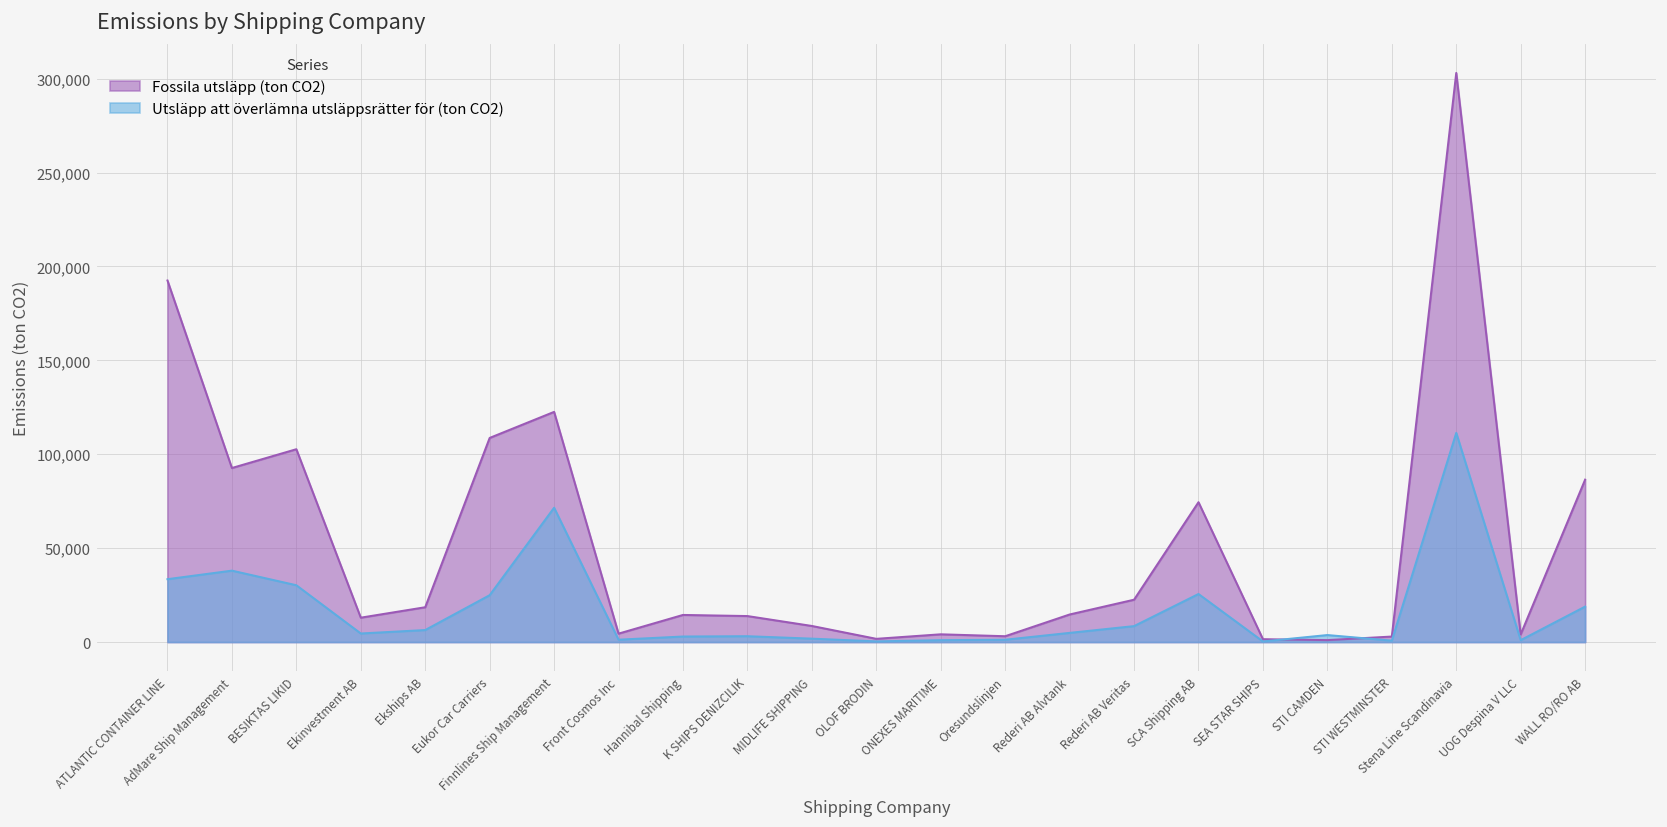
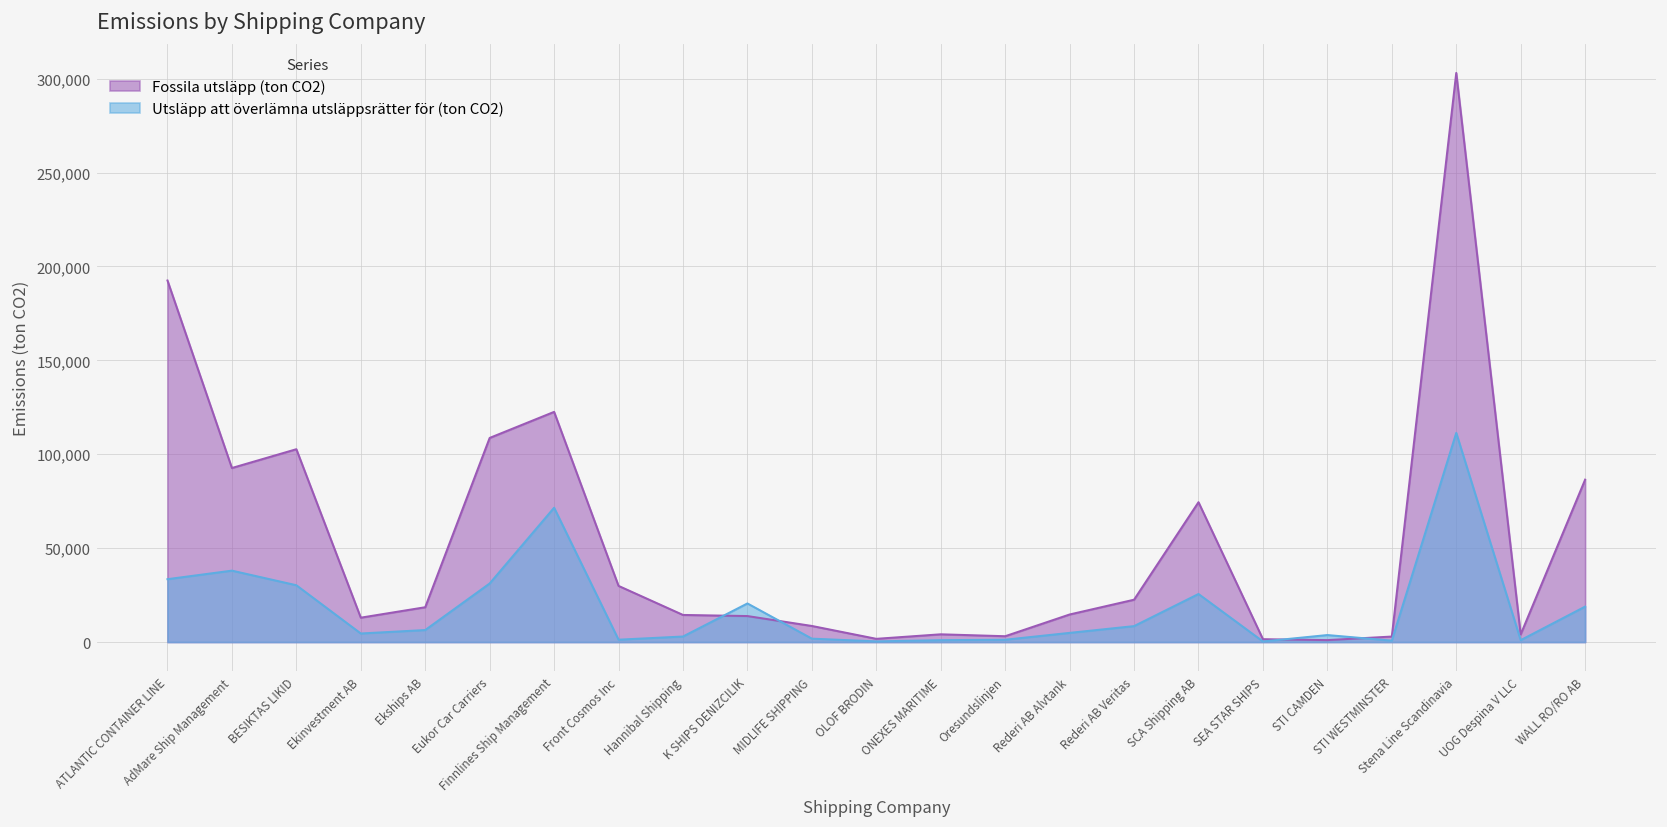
  {
    "Fossila utsläpp (ton CO2)": {
      "ATLANTIC CONTAINER LINE": "193,000",
      "AdMare Ship Management": "93,000",
      "BESIKTAS LIKID": "103,000",
      "Ekinvestment AB": "13,000",
      "Ekships AB": "19,000",
      "Eukor Car Carriers": "109,000",
      "Finnlines Ship Management": "123,000",
-     "Front Cosmos Inc": "4,000",
+     "Front Cosmos Inc": "30,000",
      "Hannibal Shipping": "14,000",
      "K SHIPS DENIZCILIK": "14,000",
      "MIDLIFE SHIPPING": "9,000",
      "ONEXES MARITIME": "4,000",
      "Oresundslinjen": "3,000",
      "Rederi AB Alvtank": "15,000",
      "Rederi AB Veritas": "23,000",
      "SCA Shipping AB": "74,000",
      "STI CAMDEN": "1,000",
      "STI WESTMINSTER": "3,000",
      "Stena Line Scandinavia": "303,000",
      "UOG Despina V LLC": "4,000",
      "WALL RO/RO AB": "86,000"
    },
    "Utsläpp att överlämna utsläppsrätter för (ton CO2)": {
      "ATLANTIC CONTAINER LINE": "33,000",
      "AdMare Ship Management": "38,000",
      "BESIKTAS LIKID": "30,000",
      "Ekinvestment AB": "5,000",
      "Ekships AB": "6,000",
-     "Eukor Car Carriers": "25,000",
+     "Eukor Car Carriers": "31,000",
      "Finnlines Ship Management": "72,000",
      "Front Cosmos Inc": "1,000",
      "Hannibal Shipping": "3,000",
-     "K SHIPS DENIZCILIK": "3,000",
+     "K SHIPS DENIZCILIK": "21,000",
      "MIDLIFE SHIPPING": "2,000",
      "ONEXES MARITIME": "1,000",
      "Oresundslinjen": "1,000",
      "Rederi AB Alvtank": "5,000",
      "Rederi AB Veritas": "8,000",
      "SCA Shipping AB": "26,000",
      "STI CAMDEN": "4,000",
      "STI WESTMINSTER": "1,000",
      "Stena Line Scandinavia": "111,000",
      "UOG Despina V LLC": "1,000",
      "WALL RO/RO AB": "19,000"
    }
  }
